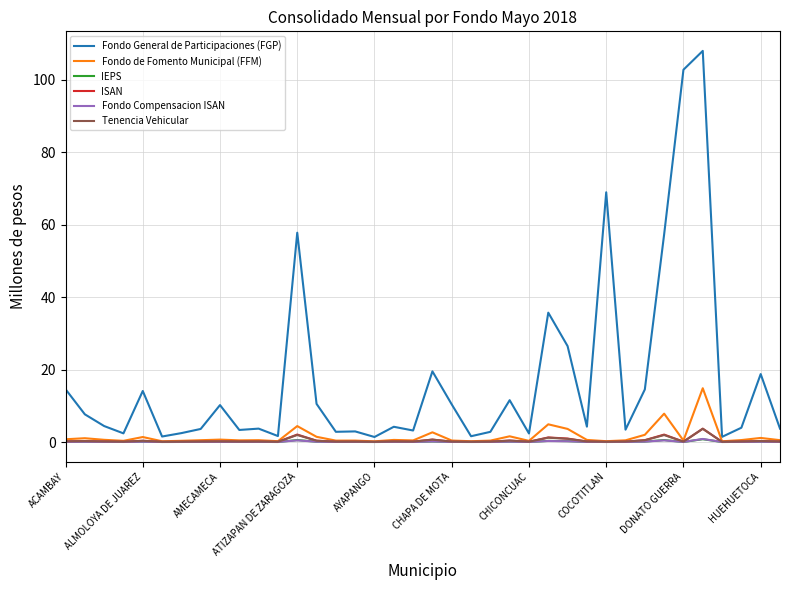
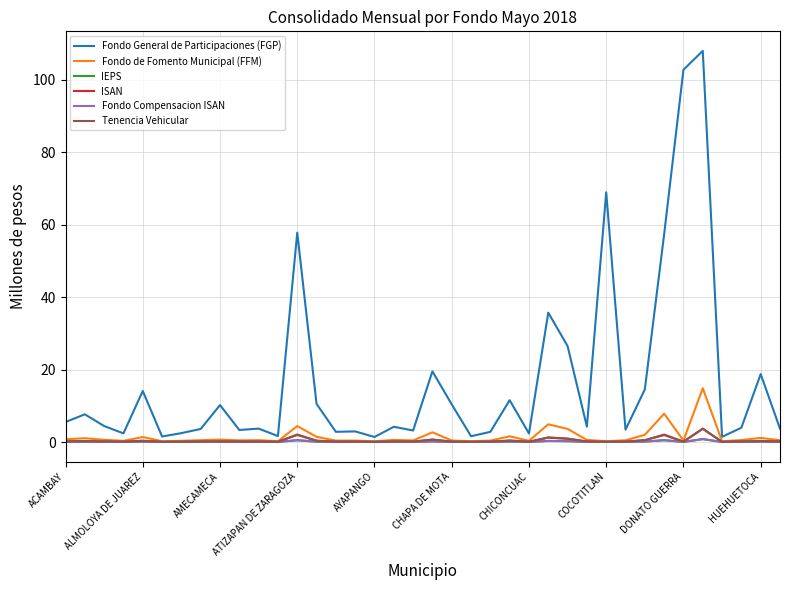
  {
    "Fondo General de Participaciones (FGP)": {
-     "ACAMBAY": 15,
+     "ACAMBAY": 6,
      "ALMOLOYA DE JUAREZ": 14,
      "AMECAMECA": 10,
      "ATIZAPAN DE ZARAGOZA": 58,
      "AYAPANGO": 1,
      "CHAPA DE MOTA": 10,
      "CHICONCUAC": 2,
      "COCOTITLAN": 69,
      "DONATO GUERRA": 103,
      "HUEHUETOCA": 19
    },
    "Fondo de Fomento Municipal (FFM)": {
      "ALMOLOYA DE JUAREZ": 1,
      "ATIZAPAN DE ZARAGOZA": 4,
      "HUEHUETOCA": 1
    }
  }
